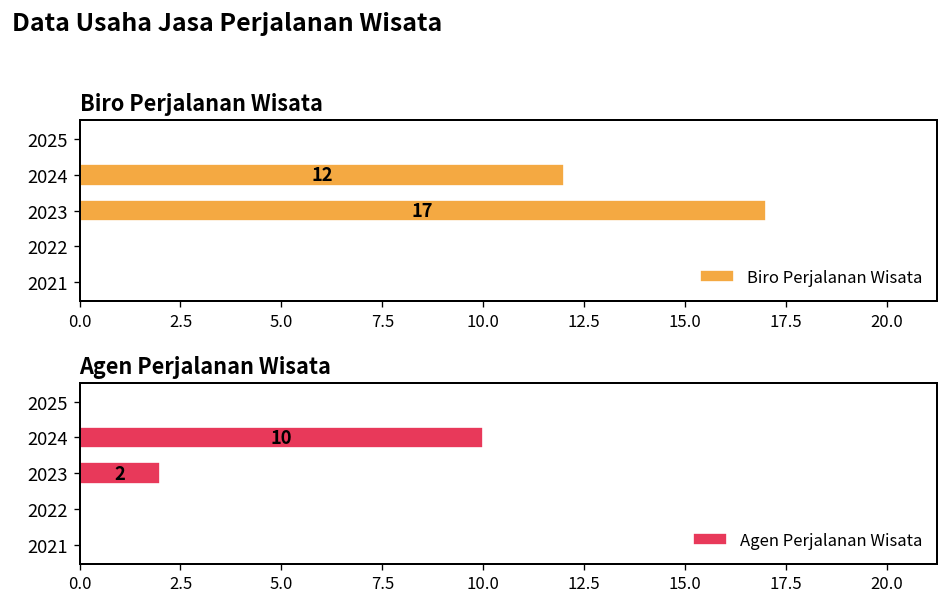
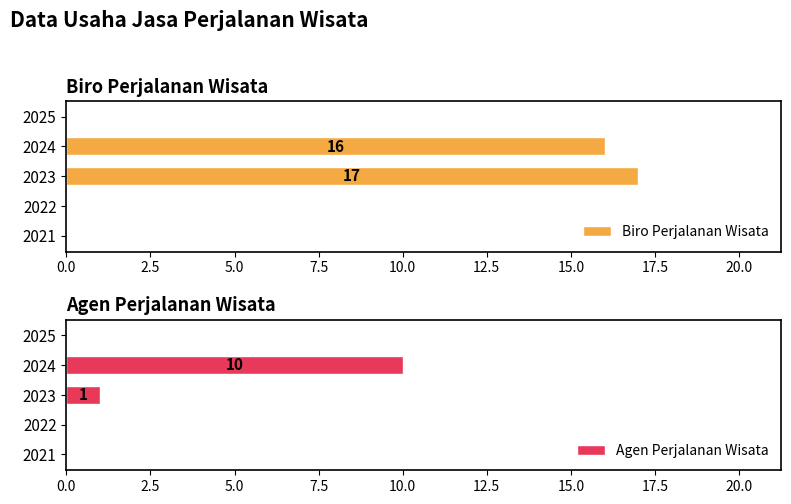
  {
    "Biro Perjalanan Wisata": {
-     "2024": 12,
+     "2024": 16,
      "2023": 17
    },
    "Agen Perjalanan Wisata": {
      "2024": 10,
-     "2023": 2
+     "2023": 1
    }
  }
